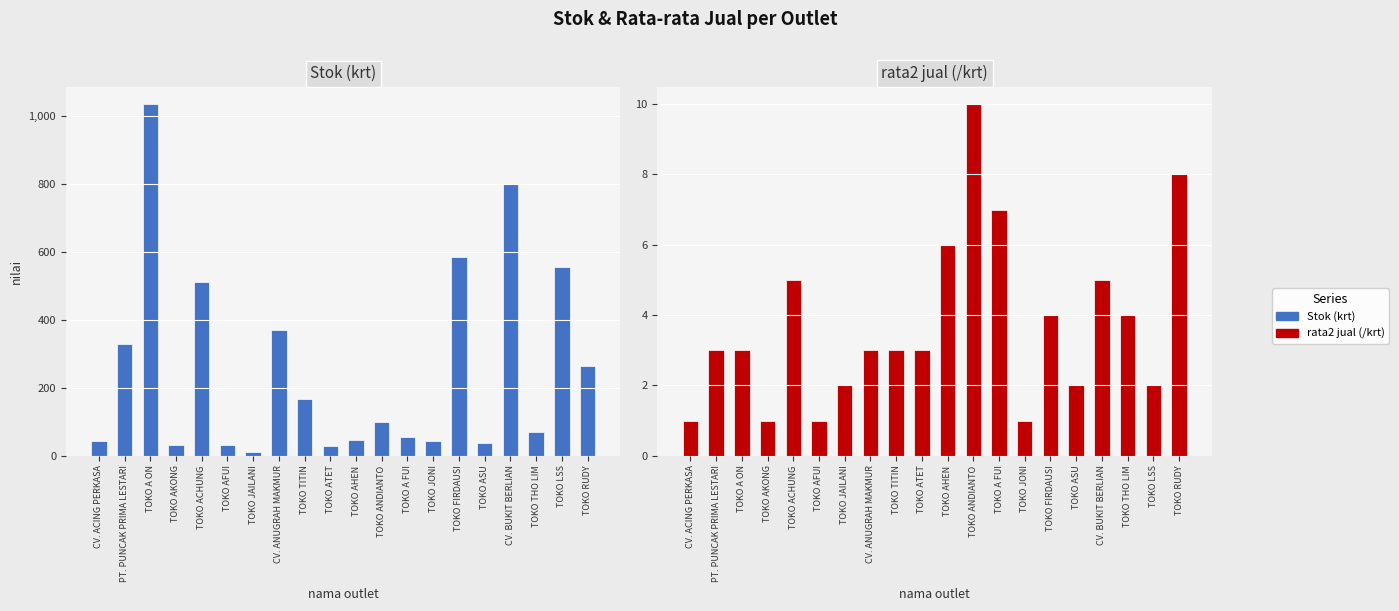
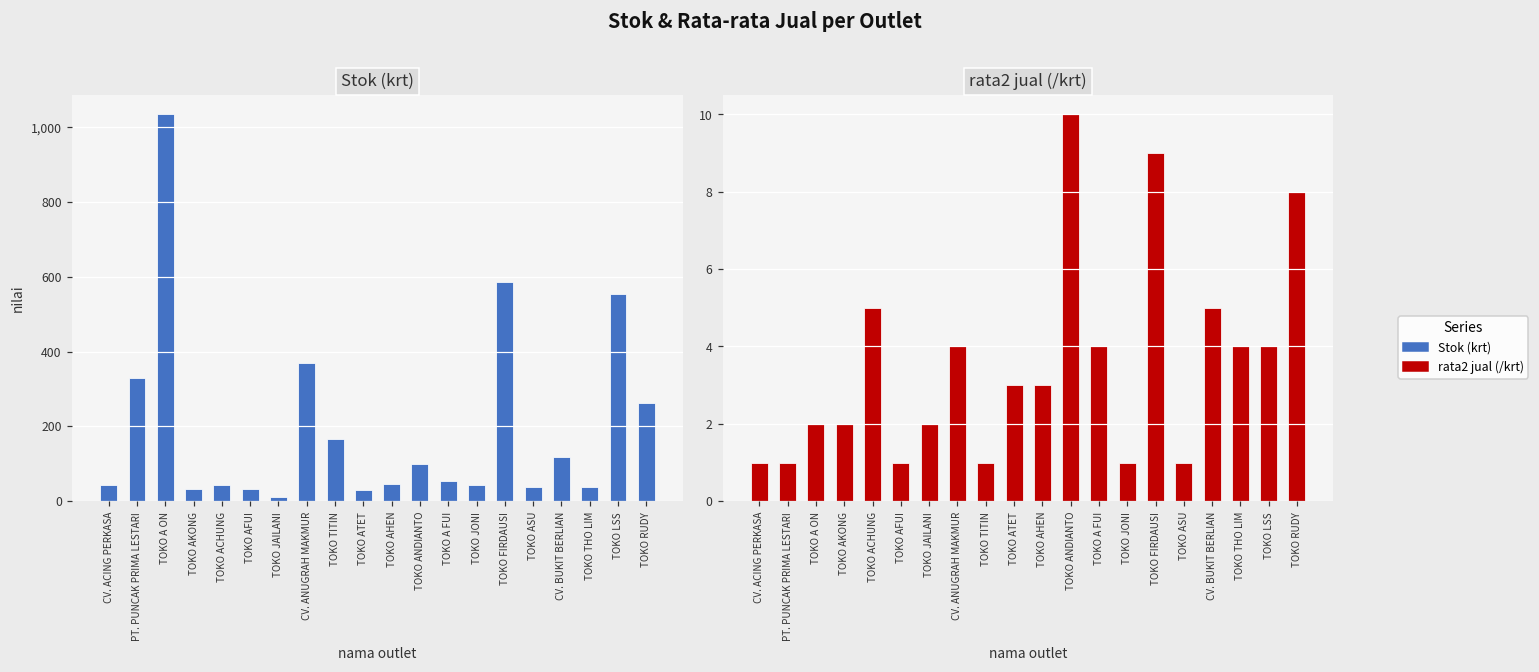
  {
    "Stok (krt)": {
      "CV. ACING PERKASA": "40",
      "PT. PUNCAK PRIMA LESTARI": "330",
      "TOKO A ON": "1,030",
      "TOKO AKONG": "30",
-     "TOKO ACHUNG": "510",
+     "TOKO ACHUNG": "40",
      "TOKO AFUI": "30",
      "TOKO JAILANI": "10",
      "CV. ANUGRAH MAKMUR": "370",
      "TOKO TITIN": "170",
      "TOKO ATET": "30",
      "TOKO AHEN": "50",
      "TOKO ANDIANTO": "100",
      "TOKO A FUI": "50",
      "TOKO JONI": "40",
      "TOKO FIRDAUSI": "590",
      "TOKO ASU": "40",
-     "CV. BUKIT BERLIAN": "800",
-     "TOKO THO LIM": "70",
+     "CV. BUKIT BERLIAN": "120",
+     "TOKO THO LIM": "40",
      "TOKO LSS": "560",
      "TOKO RUDY": "260"
    },
    "rata2 jual (/krt)": {
      "CV. ACING PERKASA": "1",
-     "PT. PUNCAK PRIMA LESTARI": "3",
-     "TOKO A ON": "3",
-     "TOKO AKONG": "1",
+     "PT. PUNCAK PRIMA LESTARI": "1",
+     "TOKO A ON": "2",
+     "TOKO AKONG": "2",
      "TOKO ACHUNG": "5",
      "TOKO AFUI": "1",
      "TOKO JAILANI": "2",
-     "CV. ANUGRAH MAKMUR": "3",
-     "TOKO TITIN": "3",
+     "CV. ANUGRAH MAKMUR": "4",
+     "TOKO TITIN": "1",
      "TOKO ATET": "3",
-     "TOKO AHEN": "6",
+     "TOKO AHEN": "3",
      "TOKO ANDIANTO": "10",
-     "TOKO A FUI": "7",
+     "TOKO A FUI": "4",
      "TOKO JONI": "1",
-     "TOKO FIRDAUSI": "4",
-     "TOKO ASU": "2",
+     "TOKO FIRDAUSI": "9",
+     "TOKO ASU": "1",
      "CV. BUKIT BERLIAN": "5",
      "TOKO THO LIM": "4",
-     "TOKO LSS": "2",
+     "TOKO LSS": "4",
      "TOKO RUDY": "8"
    }
  }
